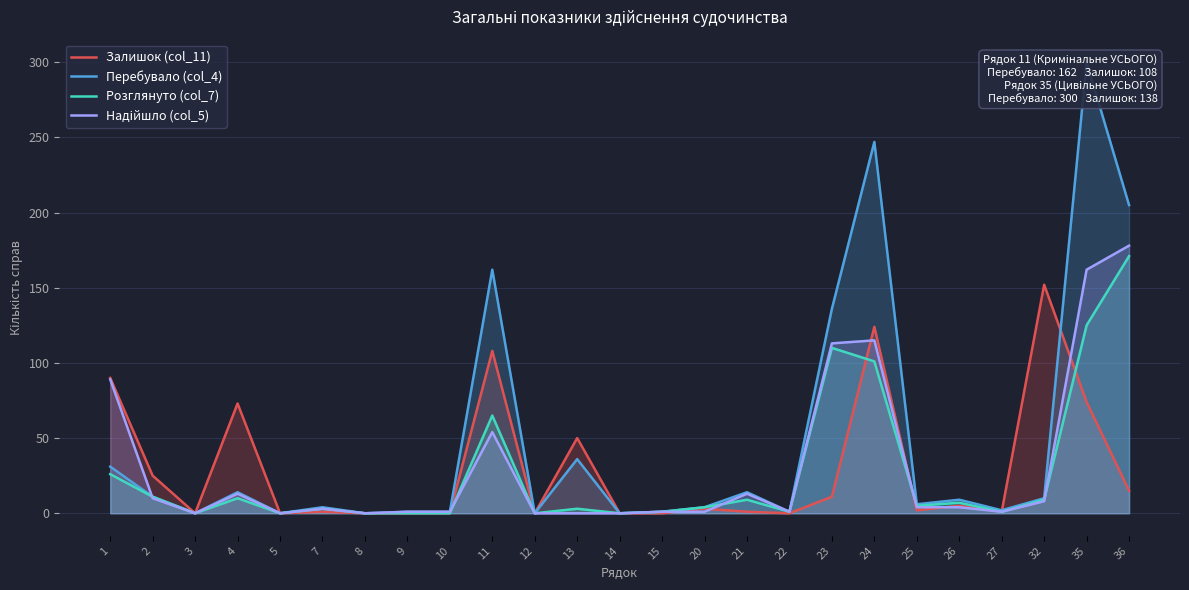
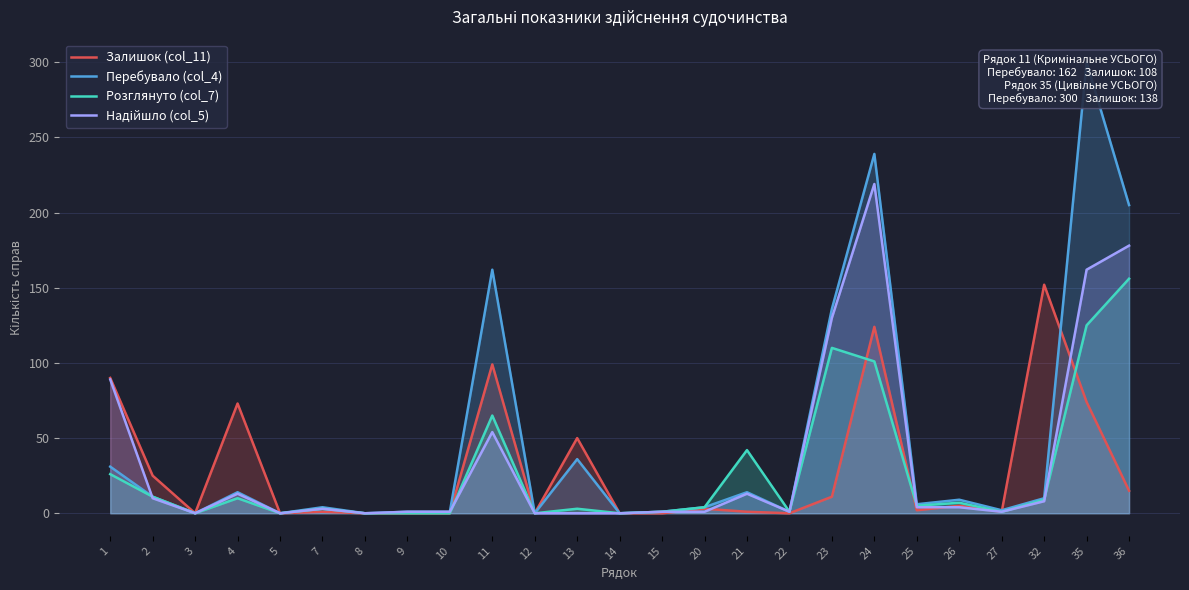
  {
    "Залишок (col_11)": {
      "2": 25,
      "4": 73,
      "7": 1,
-     "11": 108,
+     "11": 99,
      "13": 50,
      "21": 1,
      "23": 11,
      "24": 124,
      "25": 2,
      "32": 152,
      "35": 74,
      "36": 15
    },
    "Перебувало (col_4)": {
      "1": 31,
      "11": 162,
      "13": 36,
      "23": 136,
-     "24": 247,
+     "24": 239,
      "26": 9,
      "36": 205
    },
    "Розглянуто (col_7)": {
      "1": 26,
      "4": 10,
      "11": 65,
      "13": 3,
-     "21": 9,
+     "21": 42,
      "23": 110,
      "24": 101,
      "26": 7,
      "35": 125,
-     "36": 171
+     "36": 156
    },
    "Надійшло (col_5)": {
      "11": 54,
      "13": 0,
      "20": 1,
-     "23": 113,
-     "24": 115,
+     "23": 130,
+     "24": 219,
      "35": 162,
      "36": 178
    }
  }
